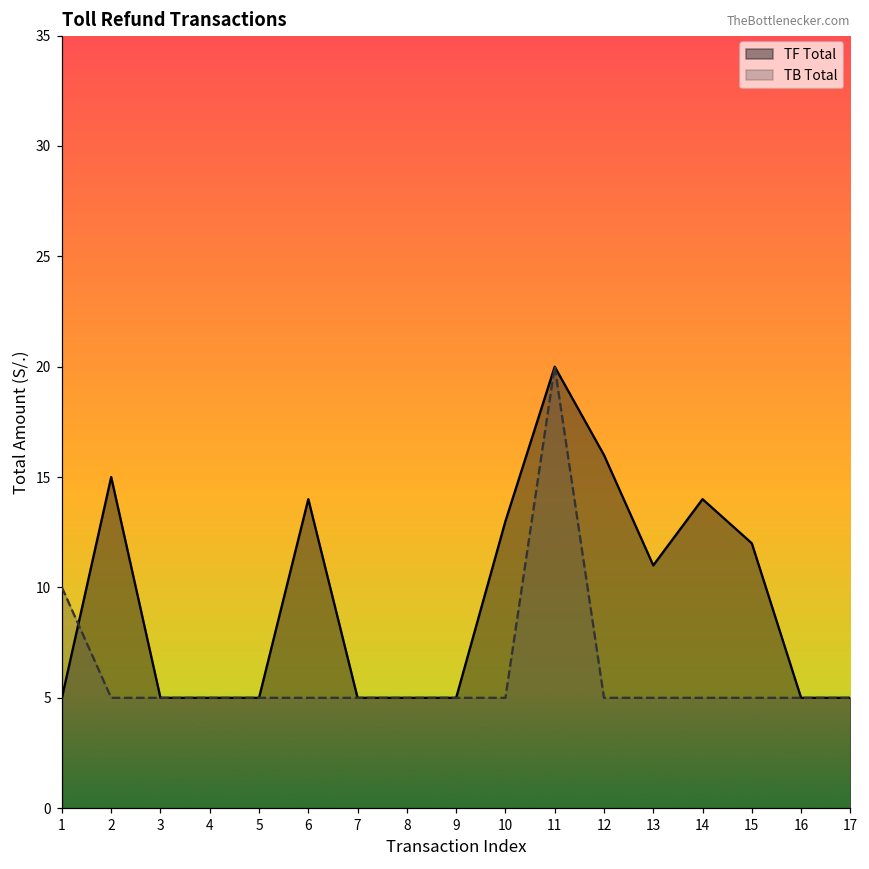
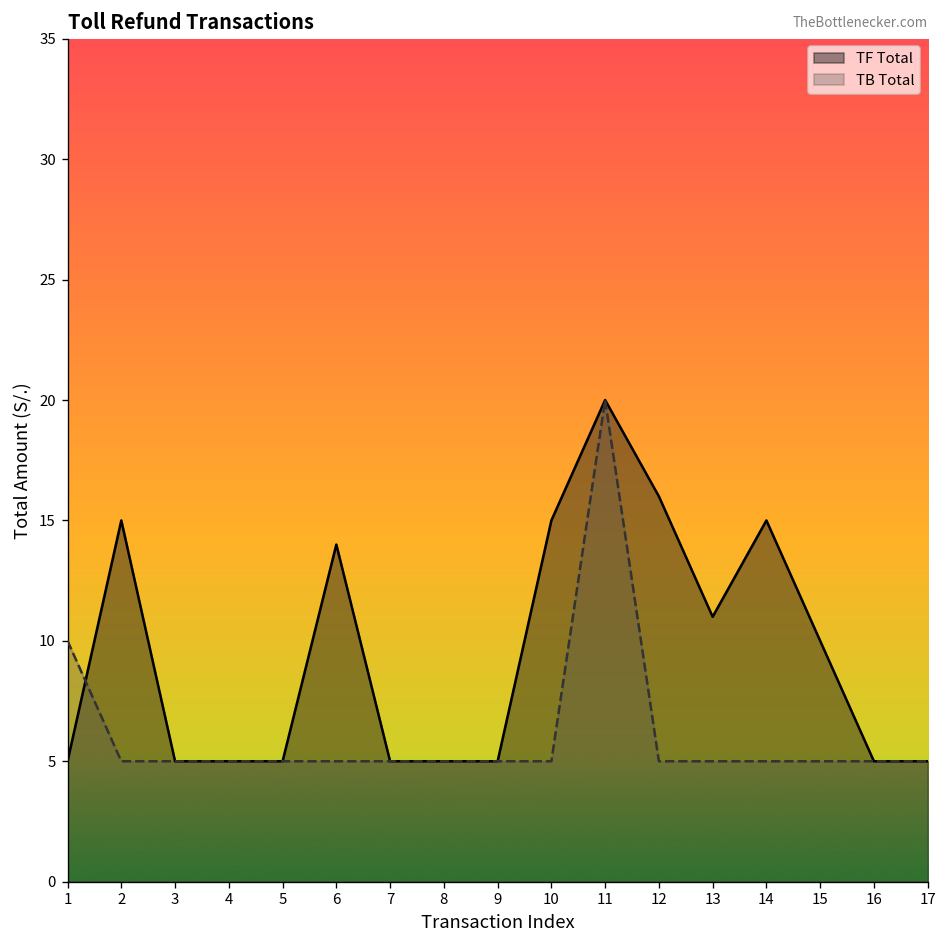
  {
    "TF Total": {
      "1": 5,
      "2": 15,
      "6": 14,
-     "10": 13,
+     "10": 15,
      "12": 16,
      "13": 11,
-     "14": 14,
-     "15": 12
+     "14": 15,
+     "15": 10
    },
    "TB Total": {
      "1": 10,
      "2": 5,
      "6": 5,
      "10": 5,
      "12": 5,
      "13": 5,
      "14": 5,
      "15": 5
    }
  }
